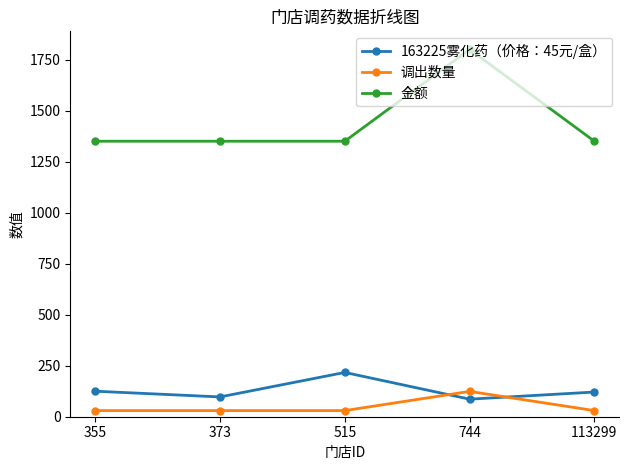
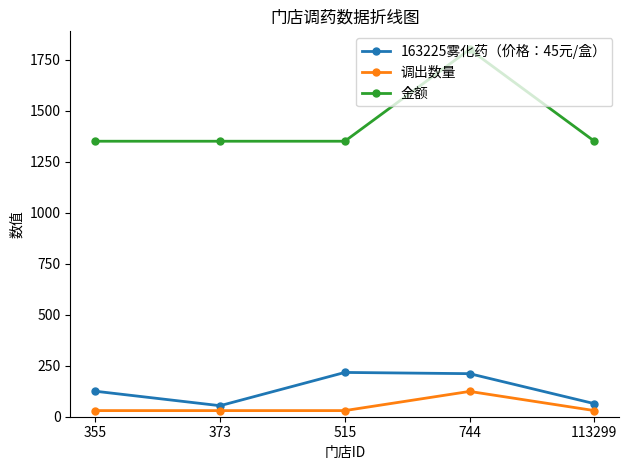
  {
    "163225雾化药（价格：45元/盒）": {
      "355": 130,
-     "373": 100,
+     "373": 50,
      "515": 220,
-     "744": 90,
-     "113299": 120
+     "744": 210,
+     "113299": 60
    },
    "调出数量": {
      "355": 30,
      "373": 30,
      "515": 30,
      "744": 120,
      "113299": 30
    },
    "金额": {
      "355": 1350,
      "373": 1350,
      "515": 1350,
      "113299": 1350
    }
  }
